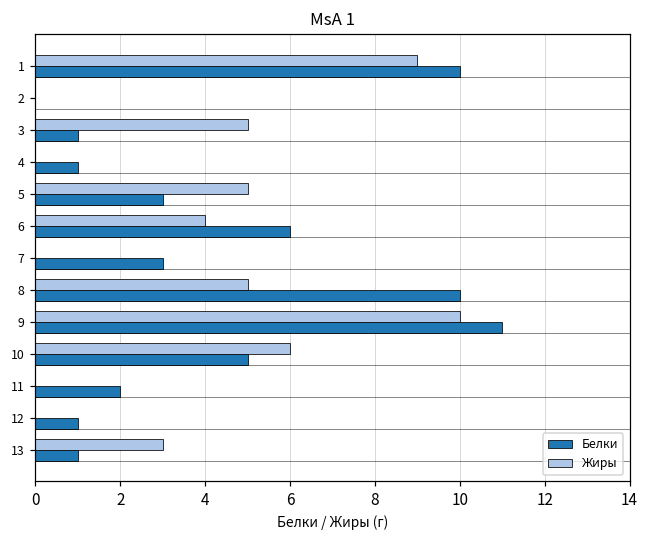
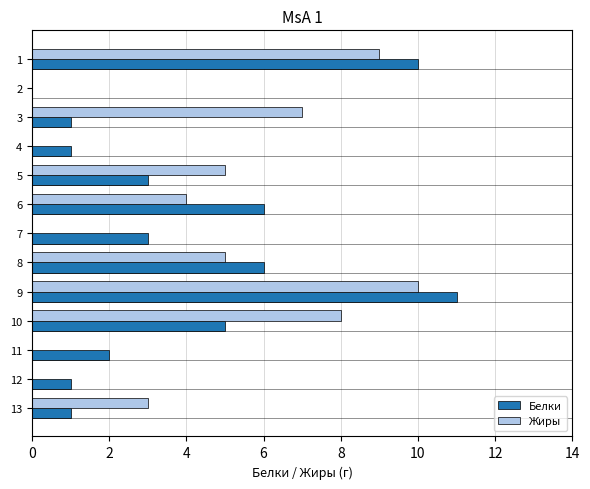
  {
    "Белки": {
      "1": 10,
      "2": 0,
      "3": 1,
      "4": 1,
      "5": 3,
      "6": 6,
      "7": 3,
-     "8": 10,
+     "8": 6,
      "9": 11,
      "10": 5,
      "11": 2,
      "12": 1,
      "13": 1
    },
    "Жиры": {
      "1": 9,
      "2": 0,
-     "3": 5,
+     "3": 7,
      "4": 0,
      "5": 5,
      "6": 4,
      "7": 0,
      "8": 5,
      "9": 10,
-     "10": 6,
+     "10": 8,
      "11": 0,
      "12": 0,
      "13": 3
    }
  }
